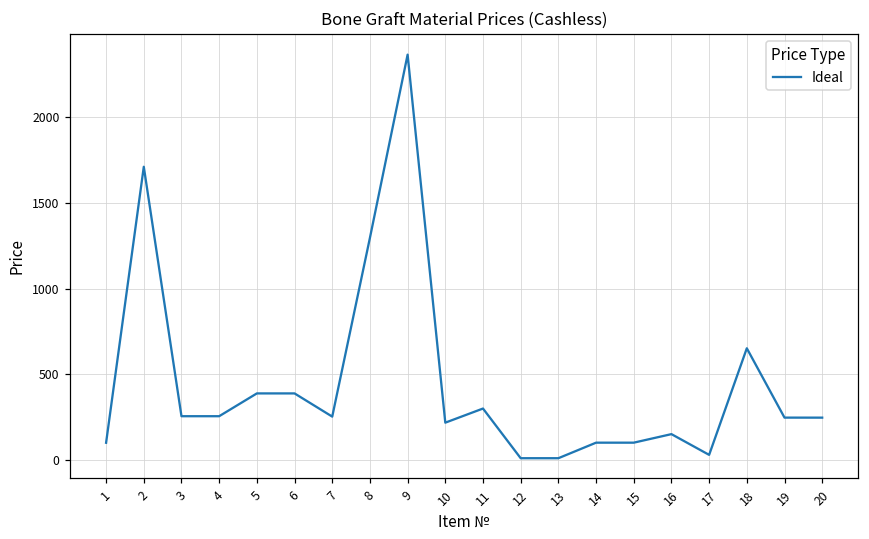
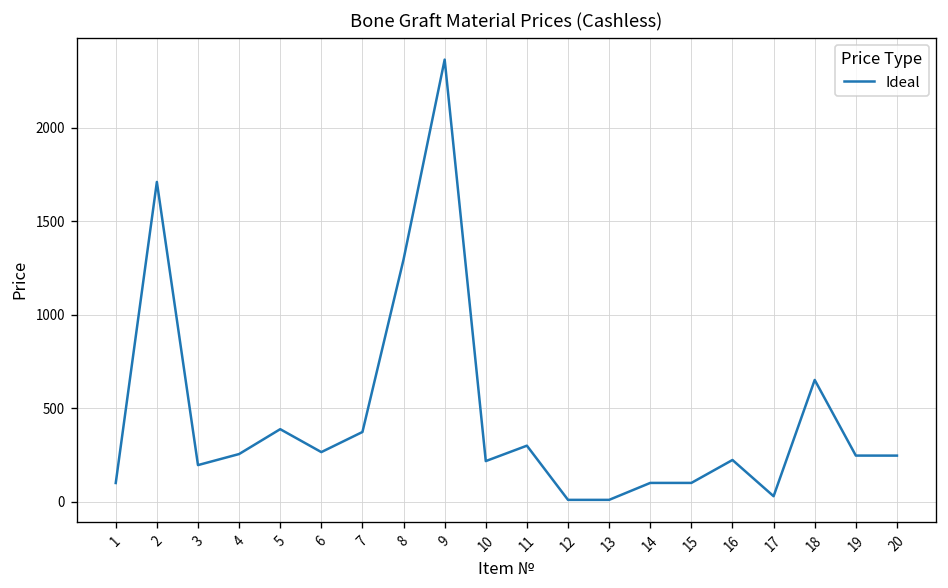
  {
    "1": 100,
    "2": 1710,
-   "3": 260,
+   "3": 200,
    "4": 260,
    "5": 390,
-   "6": 390,
-   "7": 250,
+   "6": 270,
+   "7": 370,
    "8": 1300,
    "9": 2360,
    "10": 220,
    "11": 300,
    "12": 10,
    "13": 10,
    "14": 100,
    "15": 100,
-   "16": 150,
+   "16": 220,
    "17": 30,
    "18": 650,
    "19": 250,
    "20": 250
  }
